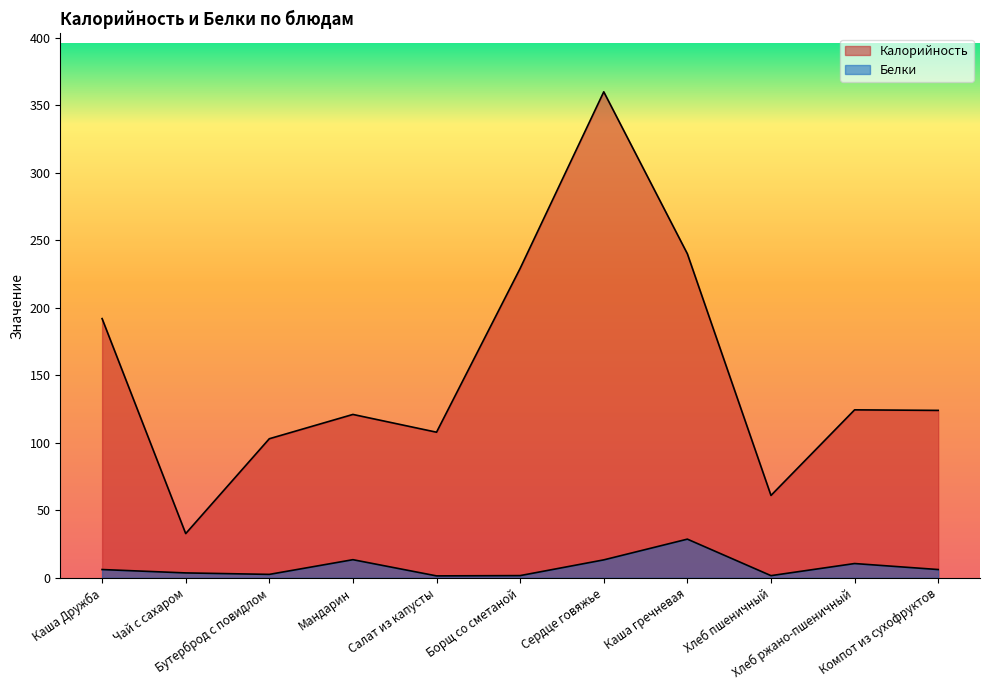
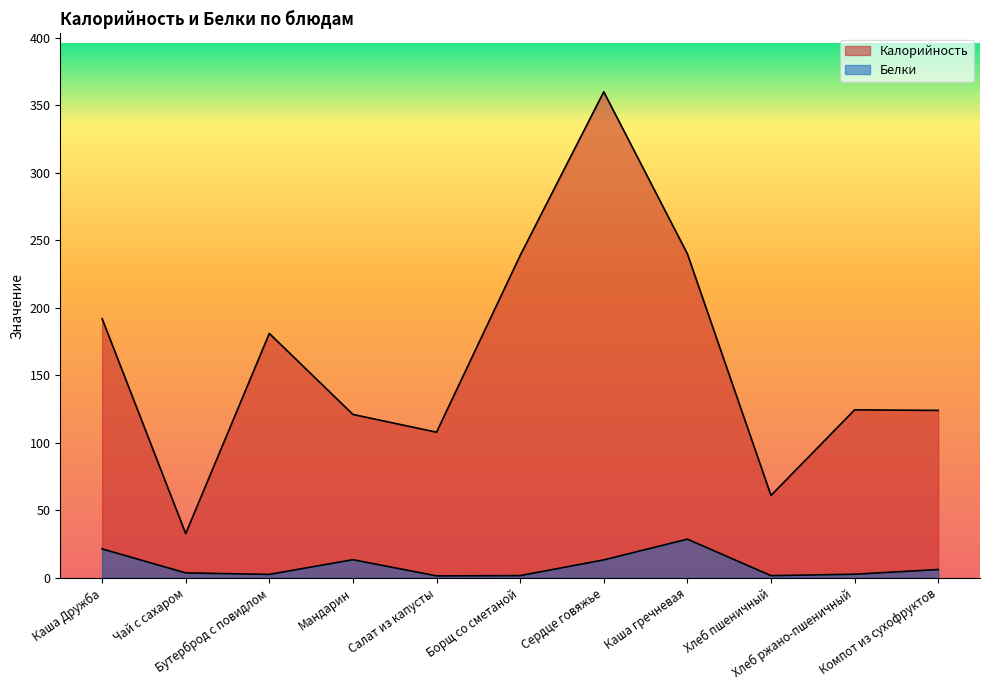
  {
    "Калорийность": {
      "Каша Дружба": 192,
      "Чай с сахаром": 33,
-     "Бутерброд с повидлом": 103,
+     "Бутерброд с повидлом": 181,
      "Мандарин": 121,
      "Салат из капусты": 108,
-     "Борщ со сметаной": 229,
+     "Борщ со сметаной": 239,
      "Сердце говяжье": 360,
      "Каша гречневая": 240,
      "Хлеб пшеничный": 61,
      "Хлеб ржано-пшеничный": 124,
      "Компот из сухофруктов": 124
    },
    "Белки": {
-     "Каша Дружба": 6,
+     "Каша Дружба": 21,
      "Чай с сахаром": 4,
      "Бутерброд с повидлом": 3,
      "Мандарин": 13,
      "Салат из капусты": 1,
      "Борщ со сметаной": 2,
      "Сердце говяжье": 13,
      "Каша гречневая": 29,
      "Хлеб пшеничный": 2,
-     "Хлеб ржано-пшеничный": 11,
+     "Хлеб ржано-пшеничный": 3,
      "Компот из сухофруктов": 6
    }
  }
